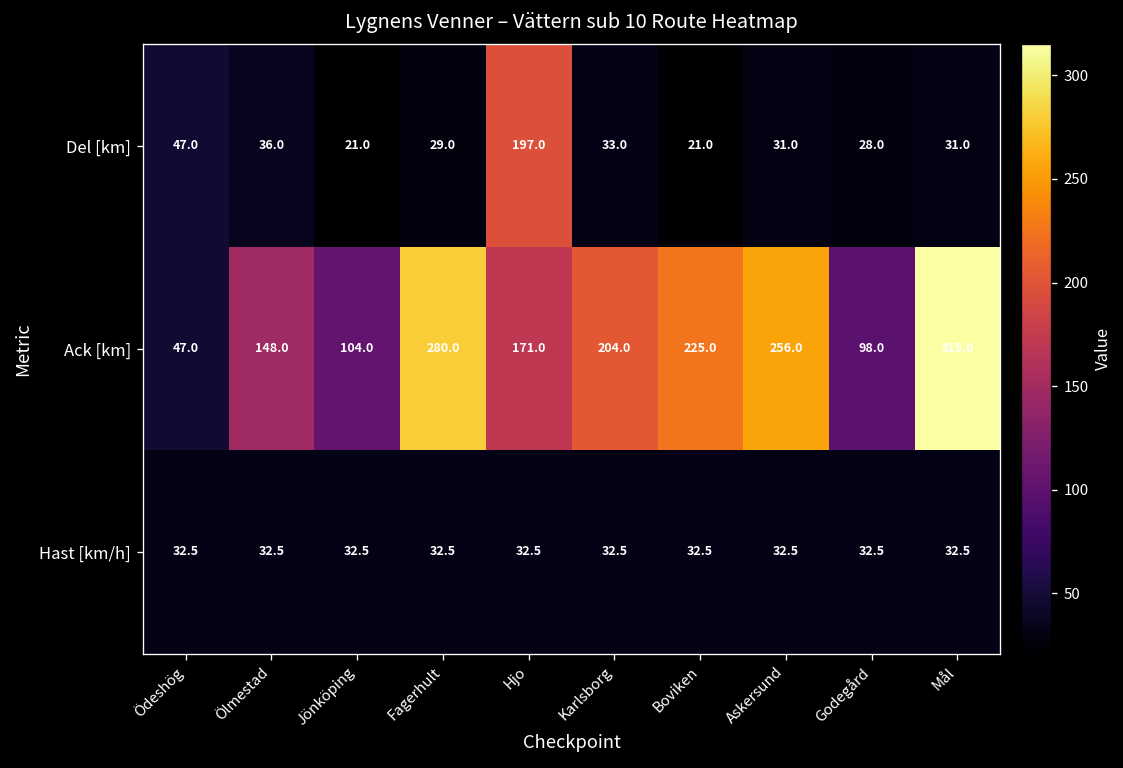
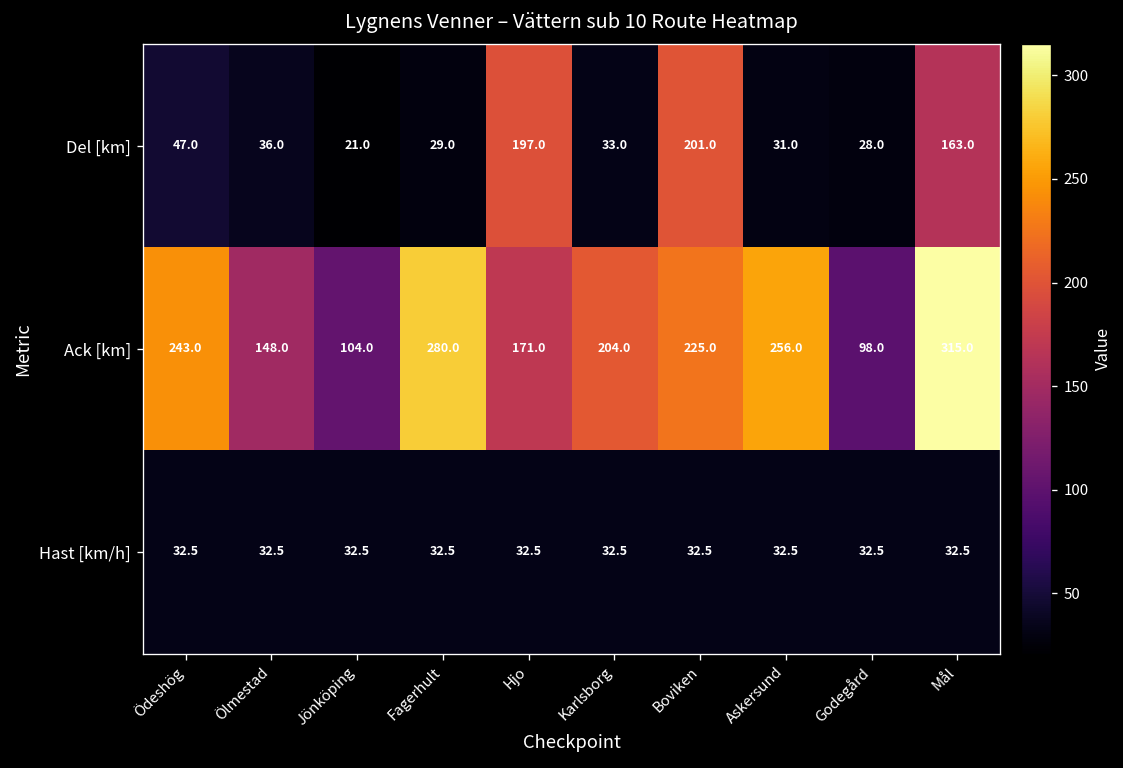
  {
    "Del [km]": {
      "Ödeshög": 47.0,
      "Ölmestad": 36.0,
      "Jönköping": 21.0,
      "Fagerhult": 29.0,
      "Hjo": 197.0,
      "Karlsborg": 33.0,
-     "Boviken": 21.0,
+     "Boviken": 201.0,
      "Askersund": 31.0,
      "Godegård": 28.0,
-     "Mål": 31.0
+     "Mål": 163.0
    },
    "Ack [km]": {
-     "Ödeshög": 47.0,
+     "Ödeshög": 243.0,
      "Ölmestad": 148.0,
      "Jönköping": 104.0,
      "Fagerhult": 280.0,
      "Hjo": 171.0,
      "Karlsborg": 204.0,
      "Boviken": 225.0,
      "Askersund": 256.0,
      "Godegård": 98.0,
      "Mål": 315.0
    },
    "Hast [km/h]": {
      "Ödeshög": 32.5,
      "Ölmestad": 32.5,
      "Jönköping": 32.5,
      "Fagerhult": 32.5,
      "Hjo": 32.5,
      "Karlsborg": 32.5,
      "Boviken": 32.5,
      "Askersund": 32.5,
      "Godegård": 32.5,
      "Mål": 32.5
    }
  }
